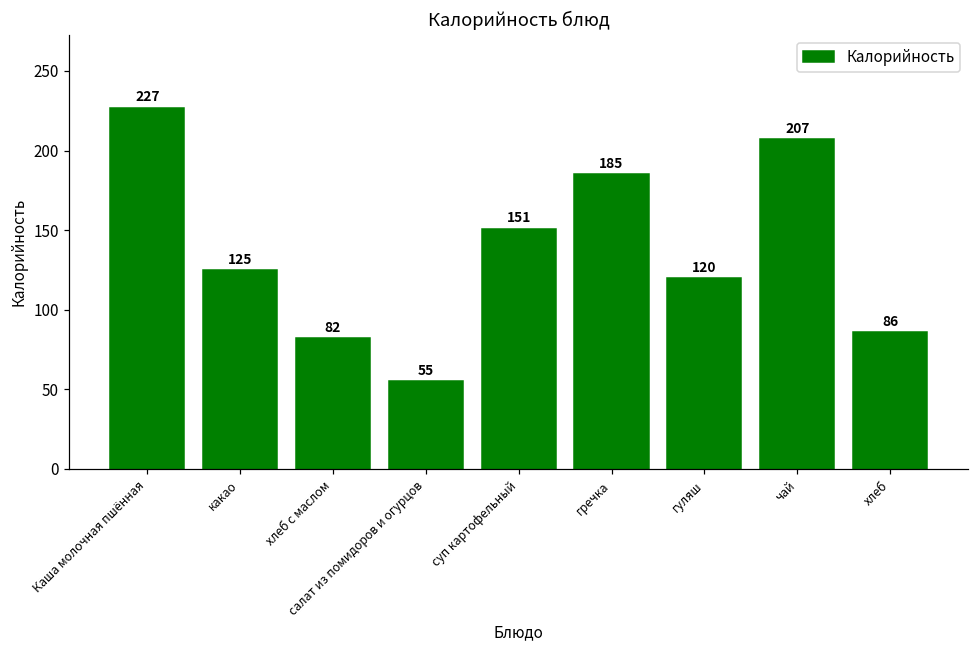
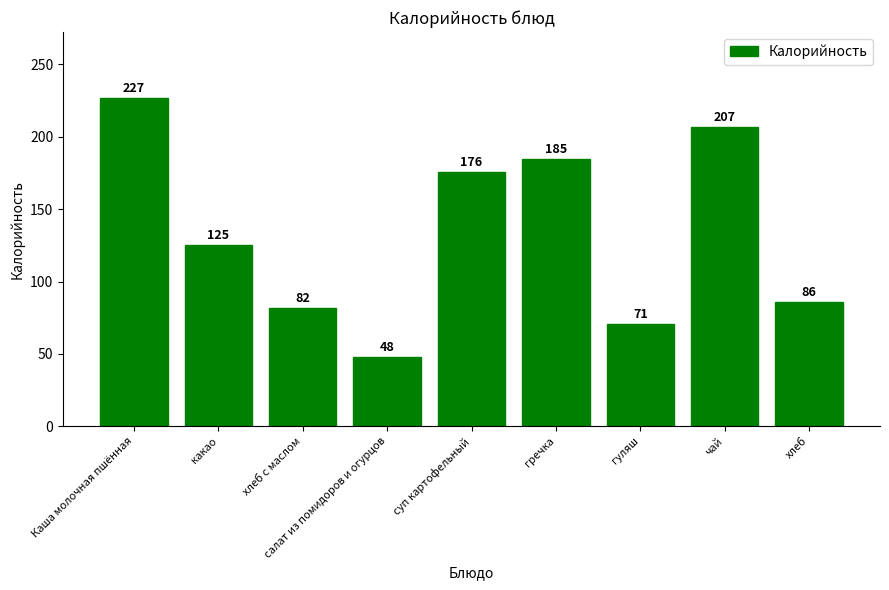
  {
    "Каша молочная пшённая": 227,
    "какао": 125,
    "хлеб с маслом": 82,
-   "салат из помидоров и огурцов": 55,
-   "суп картофельный": 151,
+   "салат из помидоров и огурцов": 48,
+   "суп картофельный": 176,
    "гречка": 185,
-   "гуляш": 120,
+   "гуляш": 71,
    "чай": 207,
    "хлеб": 86
  }
